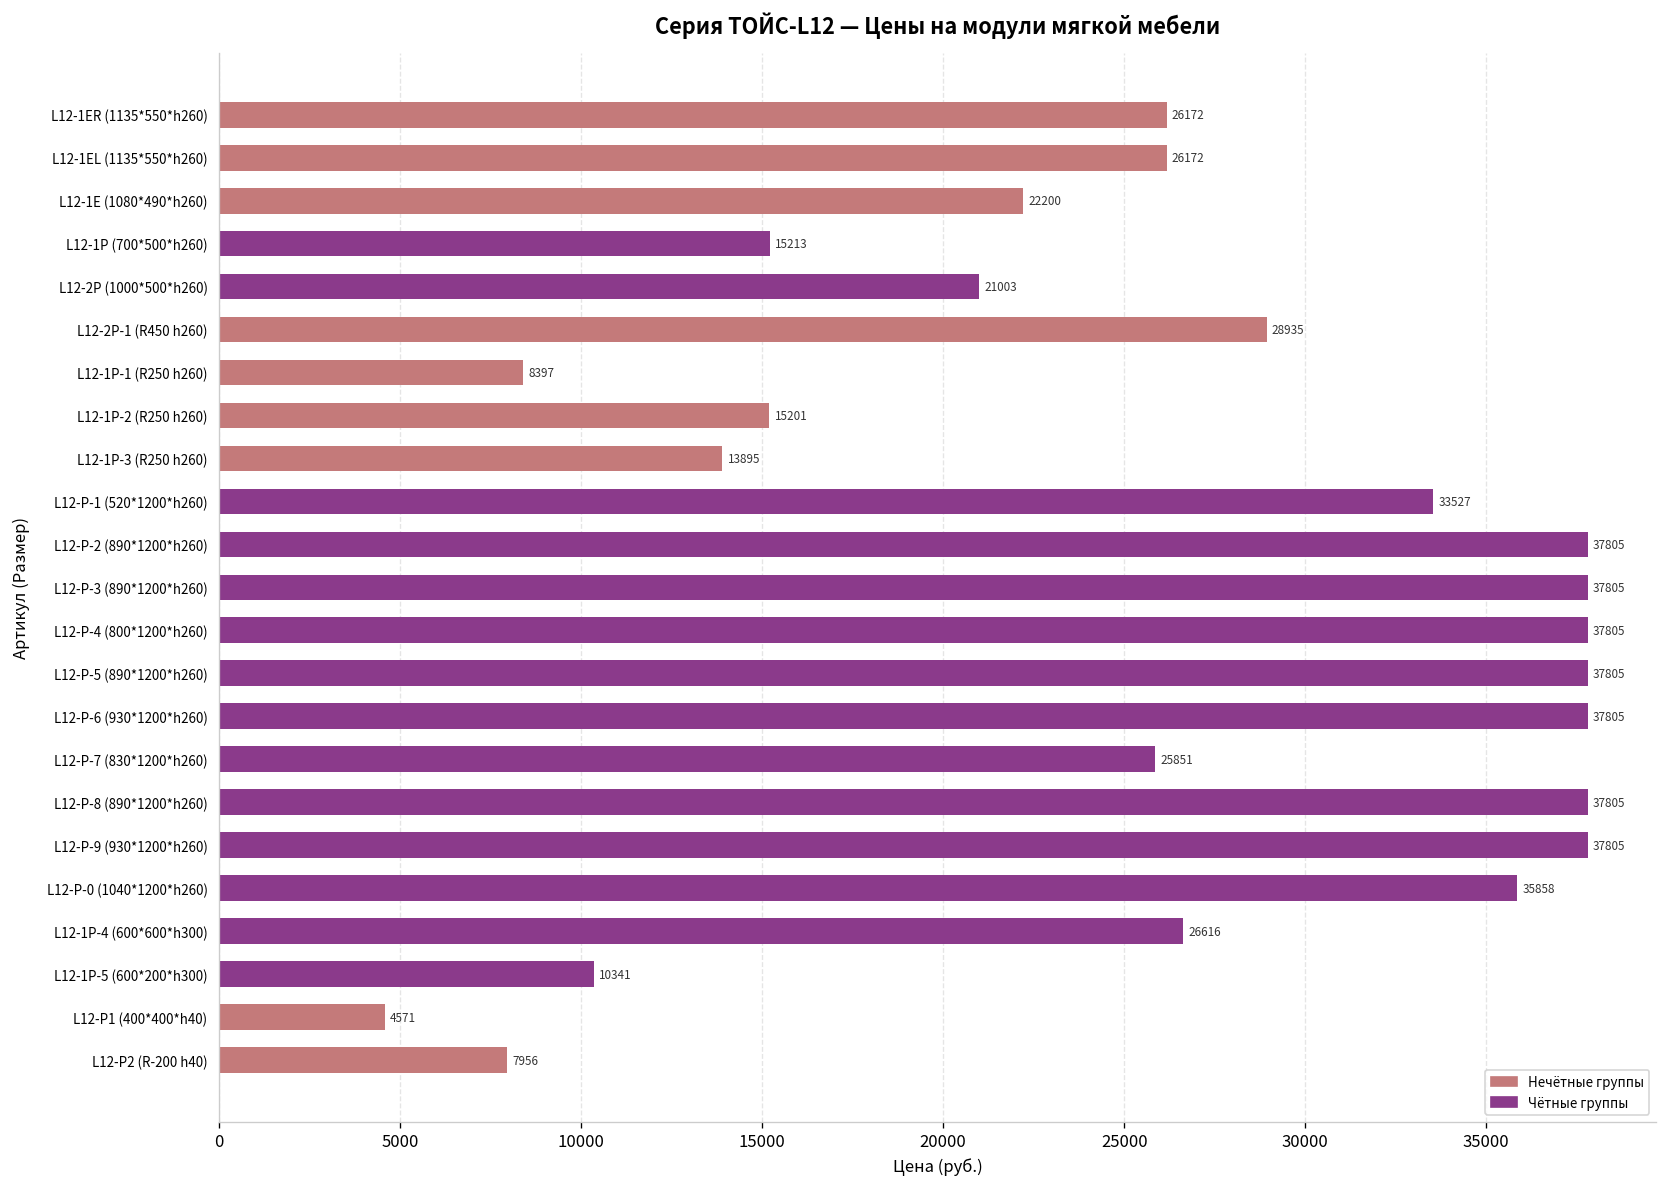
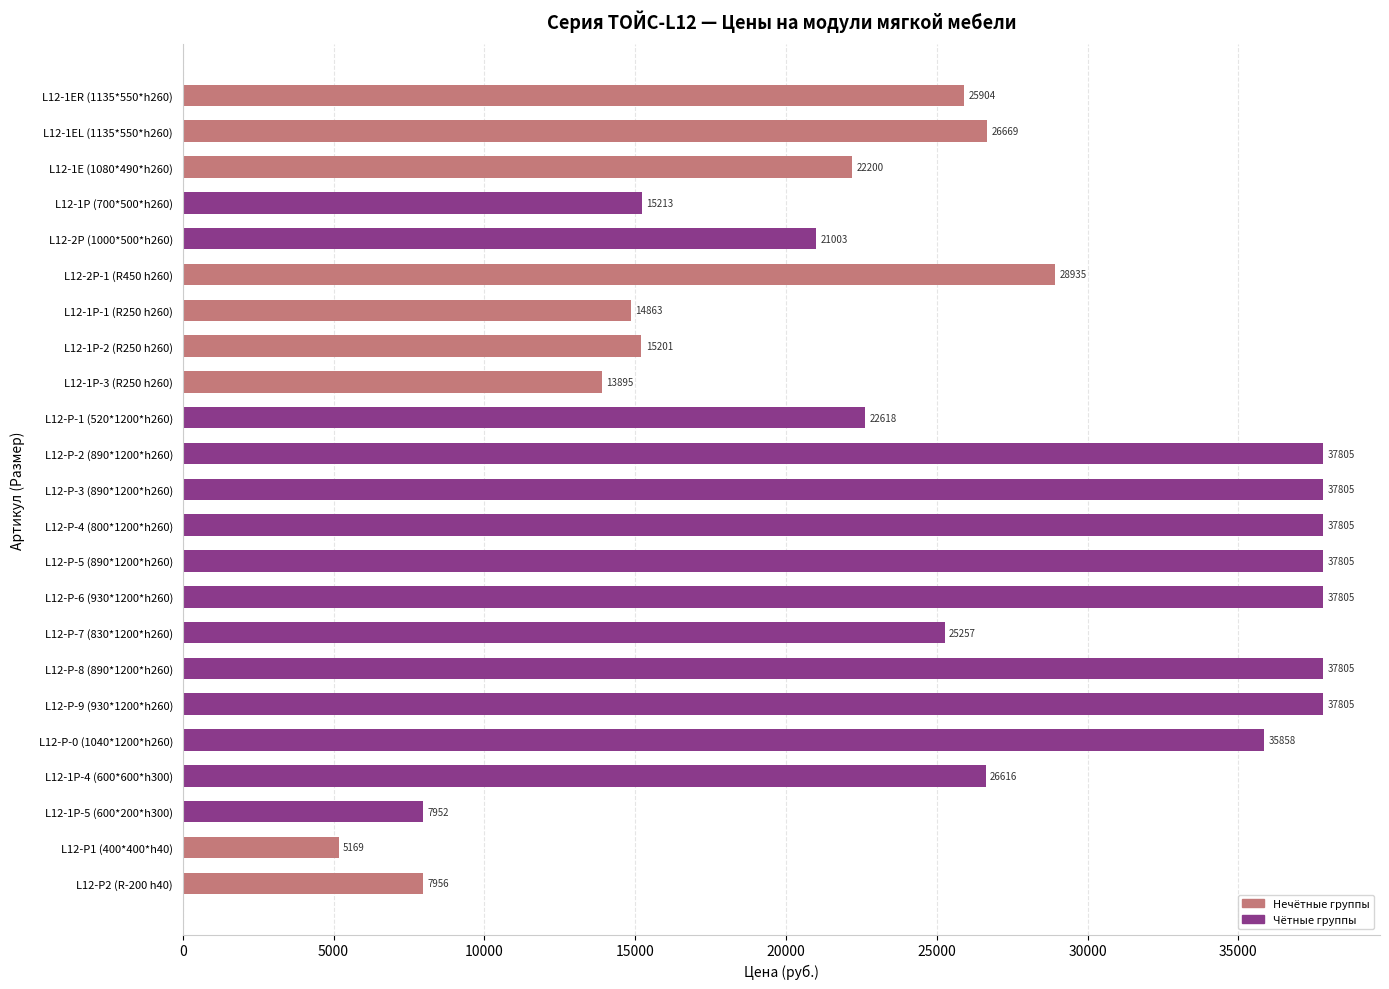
  {
-   "L12-1ER (1135*550*h260)": 26172,
-   "L12-1EL (1135*550*h260)": 26172,
+   "L12-1ER (1135*550*h260)": 25904,
+   "L12-1EL (1135*550*h260)": 26669,
    "L12-1E (1080*490*h260)": 22200,
    "L12-1P (700*500*h260)": 15213,
    "L12-2P (1000*500*h260)": 21003,
    "L12-2P-1 (R450 h260)": 28935,
-   "L12-1P-1 (R250 h260)": 8397,
+   "L12-1P-1 (R250 h260)": 14863,
    "L12-1P-2 (R250 h260)": 15201,
    "L12-1P-3 (R250 h260)": 13895,
-   "L12-P-1 (520*1200*h260)": 33527,
+   "L12-P-1 (520*1200*h260)": 22618,
    "L12-P-2 (890*1200*h260)": 37805,
    "L12-P-3 (890*1200*h260)": 37805,
    "L12-P-4 (800*1200*h260)": 37805,
    "L12-P-5 (890*1200*h260)": 37805,
    "L12-P-6 (930*1200*h260)": 37805,
-   "L12-P-7 (830*1200*h260)": 25851,
+   "L12-P-7 (830*1200*h260)": 25257,
    "L12-P-8 (890*1200*h260)": 37805,
    "L12-P-9 (930*1200*h260)": 37805,
    "L12-P-0 (1040*1200*h260)": 35858,
    "L12-1P-4 (600*600*h300)": 26616,
-   "L12-1P-5 (600*200*h300)": 10341,
-   "L12-P1 (400*400*h40)": 4571,
+   "L12-1P-5 (600*200*h300)": 7952,
+   "L12-P1 (400*400*h40)": 5169,
    "L12-P2 (R-200 h40)": 7956
  }
